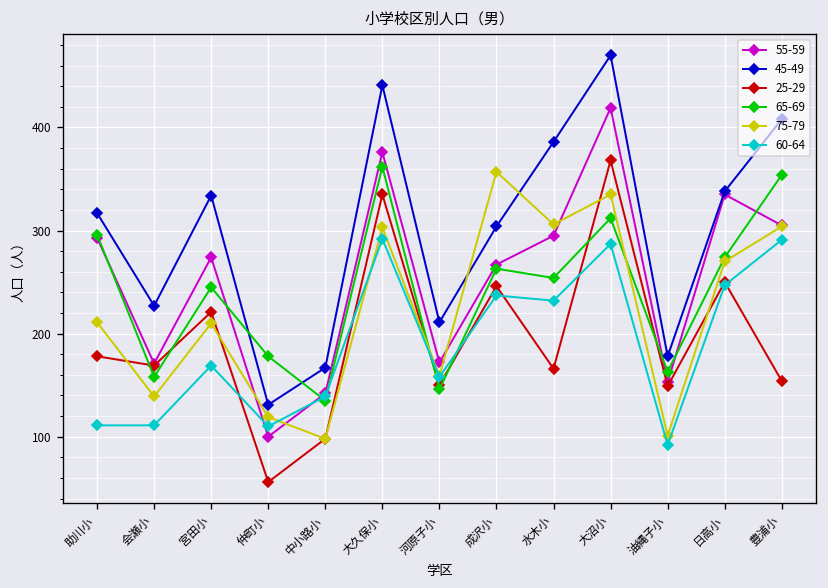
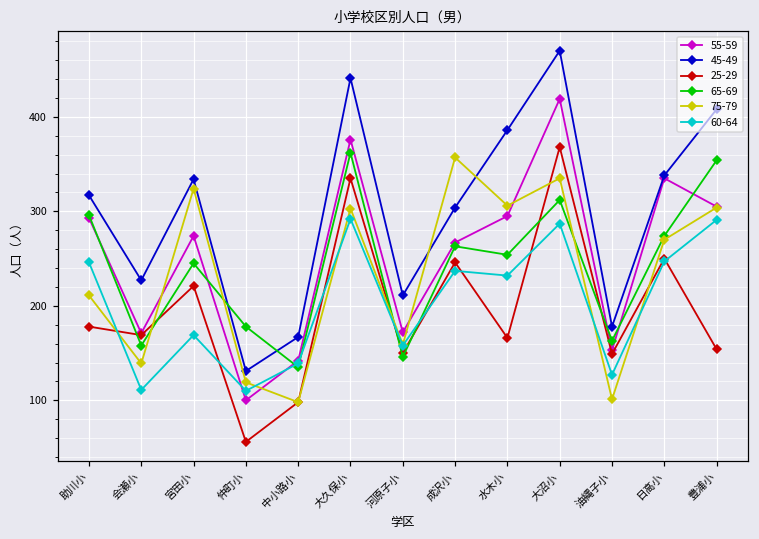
  {
    "55-59": {
      "宮田小": 270,
      "仲町小": 100,
      "中小路小": 140,
      "大久保小": 380,
      "河原子小": 170,
      "成沢小": 270,
      "水木小": 300,
      "大沼小": 420,
      "油縄子小": 150,
      "日高小": 340
    },
    "45-49": {
      "助川小": 320,
      "会瀬小": 230,
      "宮田小": 330,
      "仲町小": 130,
      "中小路小": 170,
      "大久保小": 440,
      "河原子小": 210,
      "成沢小": 300,
      "水木小": 390,
      "大沼小": 470,
      "油縄子小": 180,
      "日高小": 340
    },
    "25-29": {
      "助川小": 180,
      "宮田小": 220,
      "仲町小": 60,
      "大久保小": 340,
      "河原子小": 150,
      "成沢小": 250,
      "水木小": 170,
      "大沼小": 370,
      "油縄子小": 150,
      "豊浦小": 150
    },
    "65-69": {
      "会瀬小": 160,
      "宮田小": 250,
      "仲町小": 180,
      "中小路小": 140,
      "大久保小": 360,
      "河原子小": 150,
      "成沢小": 260,
      "水木小": 250,
      "大沼小": 310,
      "油縄子小": 160,
      "日高小": 270,
      "豊浦小": 350
    },
    "75-79": {
      "助川小": 210,
      "会瀬小": 140,
-     "宮田小": 210,
+     "宮田小": 320,
      "仲町小": 120,
      "大久保小": 300,
      "成沢小": 360,
      "水木小": 310,
      "大沼小": 340,
      "油縄子小": 100,
      "日高小": 270
    },
    "60-64": {
-     "助川小": 110,
+     "助川小": 250,
      "会瀬小": 110,
      "宮田小": 170,
      "仲町小": 110,
      "中小路小": 140,
      "大久保小": 290,
      "成沢小": 240,
      "水木小": 230,
      "大沼小": 290,
-     "油縄子小": 90,
+     "油縄子小": 130,
      "豊浦小": 290
    }
  }
